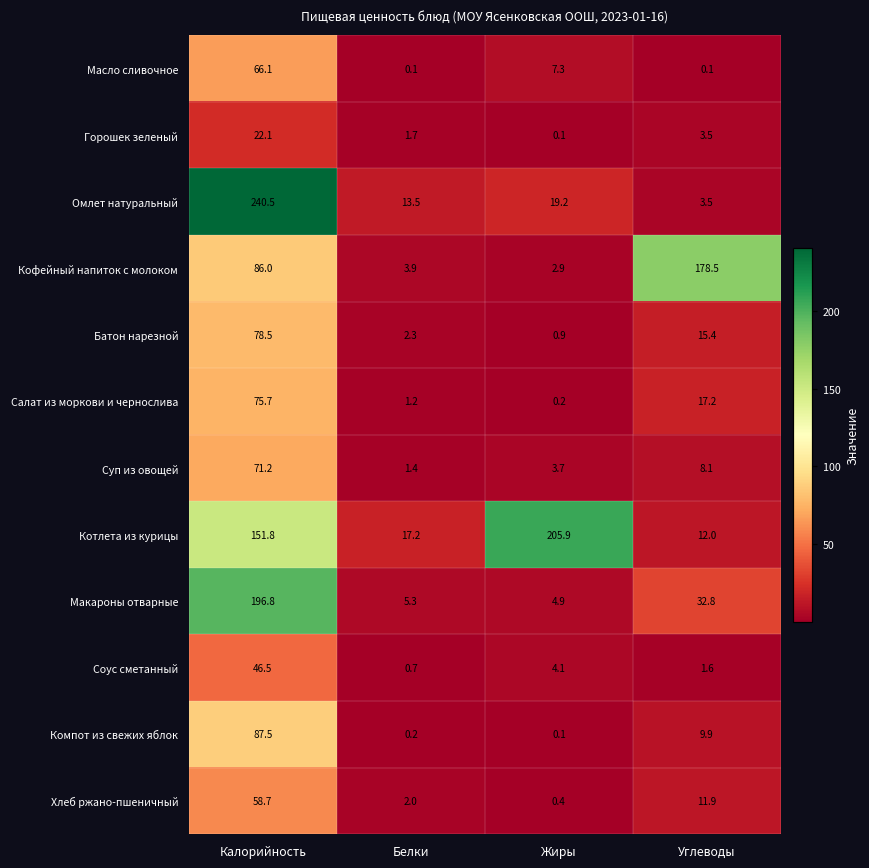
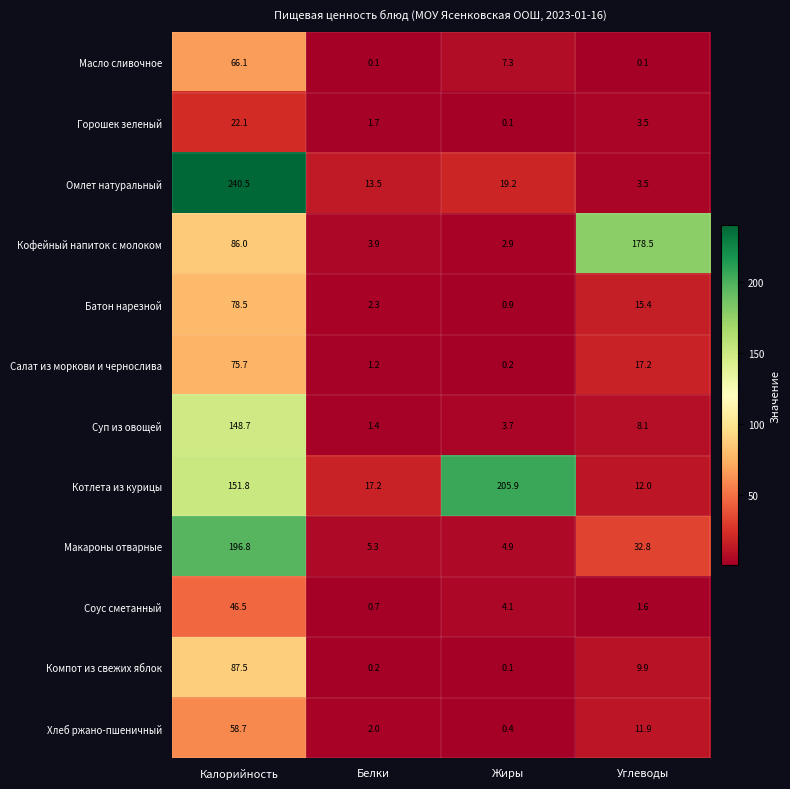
  {
    "Масло сливочное": {
      "Калорийность": 66.1,
      "Белки": 0.1,
      "Жиры": 7.3,
      "Углеводы": 0.1
    },
    "Горошек зеленый": {
      "Калорийность": 22.1,
      "Белки": 1.7,
      "Жиры": 0.1,
      "Углеводы": 3.5
    },
    "Омлет натуральный": {
      "Калорийность": 240.5,
      "Белки": 13.5,
      "Жиры": 19.2,
      "Углеводы": 3.5
    },
    "Кофейный напиток с молоком": {
      "Калорийность": 86.0,
      "Белки": 3.9,
      "Жиры": 2.9,
      "Углеводы": 178.5
    },
    "Батон нарезной": {
      "Калорийность": 78.5,
      "Белки": 2.3,
      "Жиры": 0.9,
      "Углеводы": 15.4
    },
    "Салат из моркови и чернослива": {
      "Калорийность": 75.7,
      "Белки": 1.2,
      "Жиры": 0.2,
      "Углеводы": 17.2
    },
    "Суп из овощей": {
-     "Калорийность": 71.2,
+     "Калорийность": 148.7,
      "Белки": 1.4,
      "Жиры": 3.7,
      "Углеводы": 8.1
    },
    "Котлета из курицы": {
      "Калорийность": 151.8,
      "Белки": 17.2,
      "Жиры": 205.9,
      "Углеводы": 12.0
    },
    "Макароны отварные": {
      "Калорийность": 196.8,
      "Белки": 5.3,
      "Жиры": 4.9,
      "Углеводы": 32.8
    },
    "Соус сметанный": {
      "Калорийность": 46.5,
      "Белки": 0.7,
      "Жиры": 4.1,
      "Углеводы": 1.6
    },
    "Компот из свежих яблок": {
      "Калорийность": 87.5,
      "Белки": 0.2,
      "Жиры": 0.1,
      "Углеводы": 9.9
    },
    "Хлеб ржано-пшеничный": {
      "Калорийность": 58.7,
      "Белки": 2.0,
      "Жиры": 0.4,
      "Углеводы": 11.9
    }
  }
